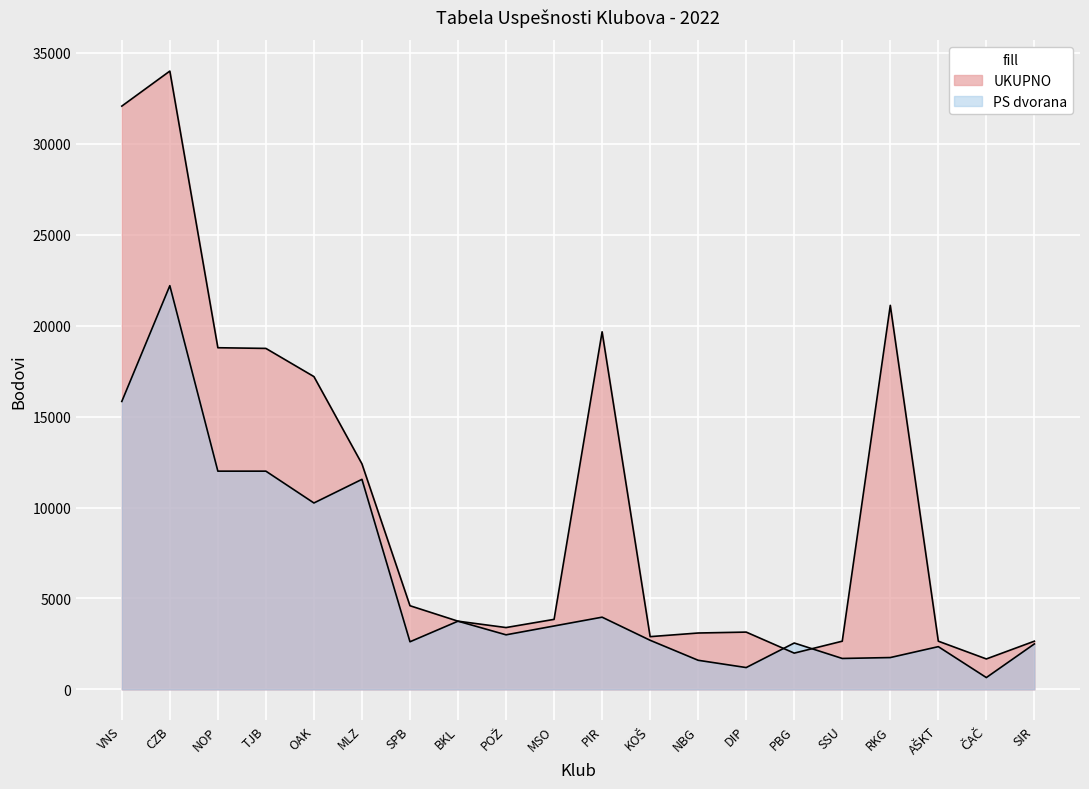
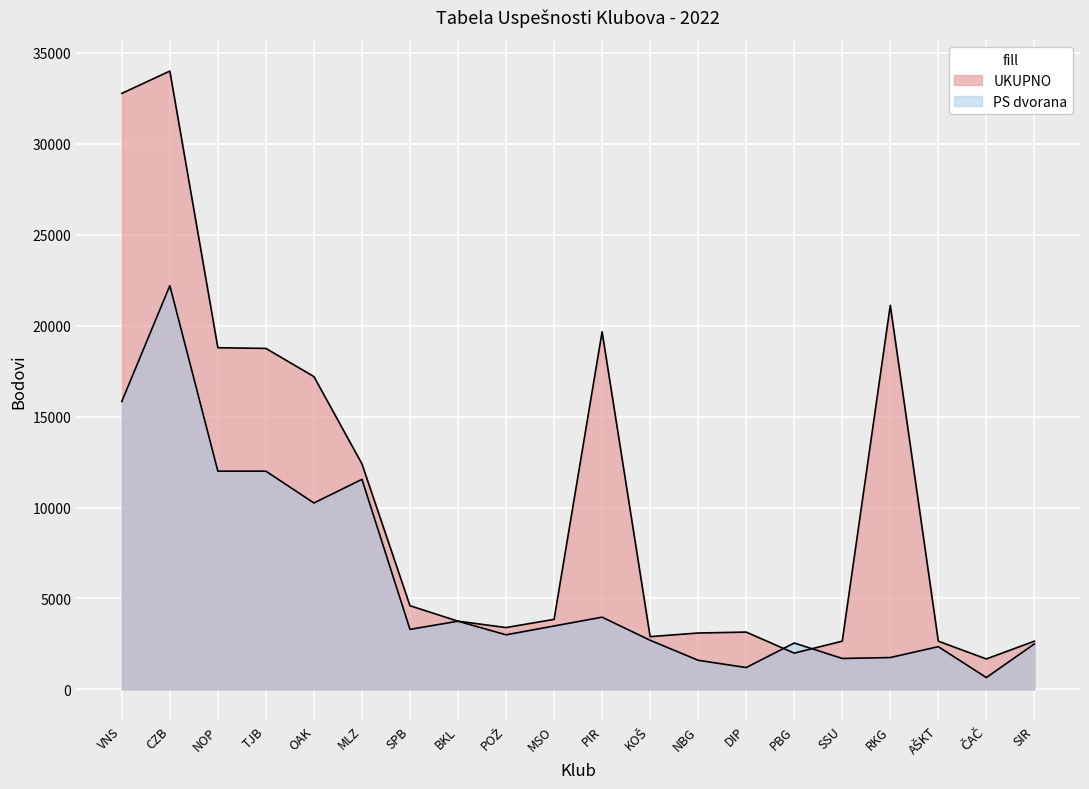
  {
    "UKUPNO": {
-     "VNS": 32100,
+     "VNS": 32800,
      "CZB": 34000,
      "NOP": 18800,
      "TJB": 18800,
      "OAK": 17200,
      "MLZ": 12400,
      "SPB": 4600,
      "POŽ": 3400,
      "MSO": 3900,
      "PIR": 19700,
      "KOŠ": 2900,
      "NBG": 3100,
      "DIP": 3200,
      "PBG": 2000,
      "SSU": 2700,
      "RKG": 21100,
      "AŠKT": 2700,
      "ČAČ": 1700,
      "SIR": 2700
    },
    "PS dvorana": {
      "VNS": 15800,
      "CZB": 22200,
      "NOP": 12000,
      "TJB": 12000,
      "OAK": 10300,
      "MLZ": 11600,
-     "SPB": 2600,
+     "SPB": 3300,
      "POŽ": 3000,
      "MSO": 3500,
      "PIR": 4000,
      "KOŠ": 2700,
      "NBG": 1600,
      "DIP": 1200,
      "PBG": 2600,
      "SSU": 1700,
      "RKG": 1800,
      "AŠKT": 2400,
      "ČAČ": 700,
      "SIR": 2500
    }
  }
